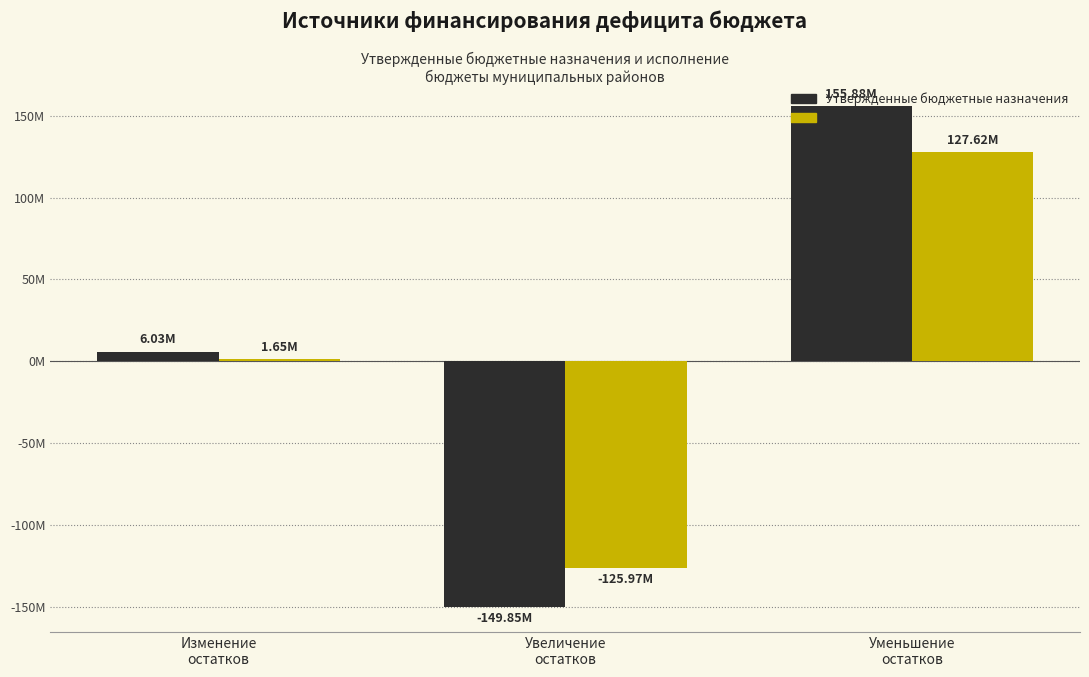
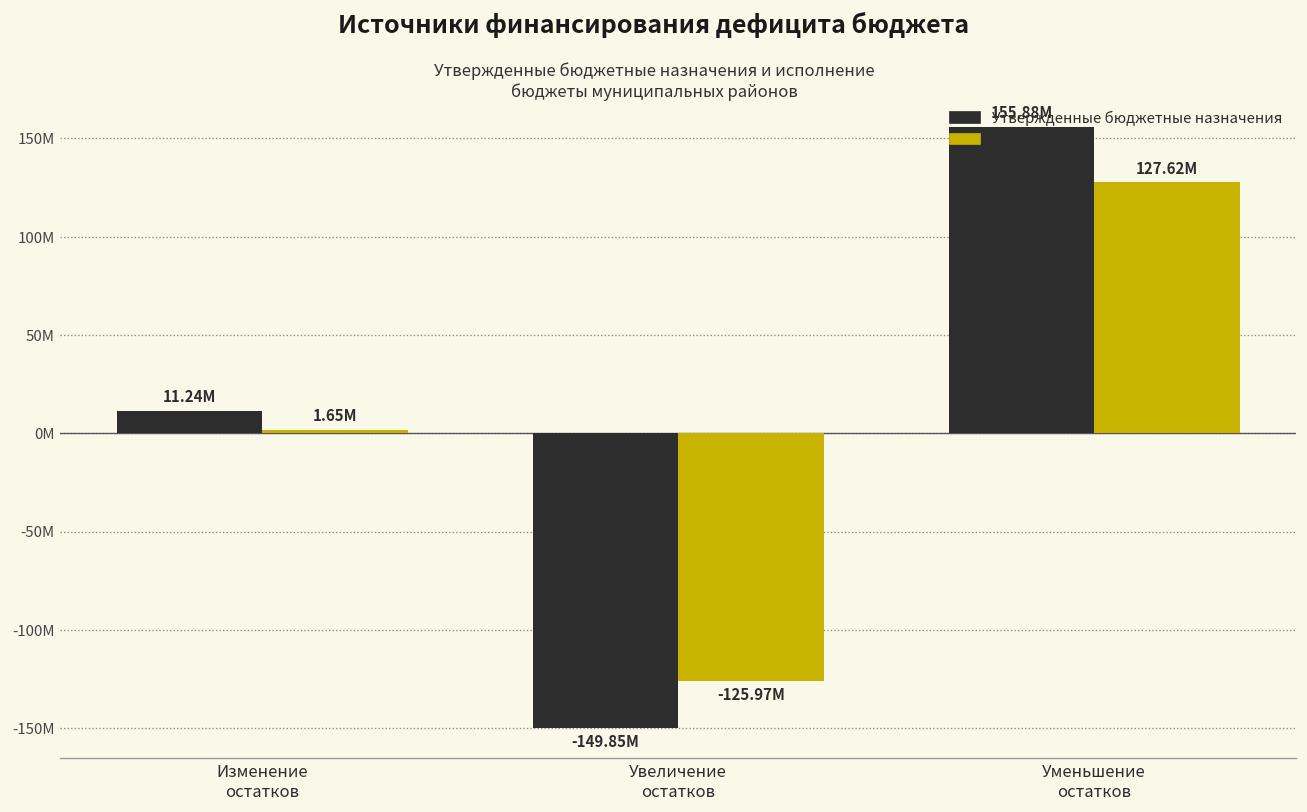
  {
    "Утвержденные бюджетные назначения": {
-     "Изменение остатков": "6.03M",
+     "Изменение остатков": "11.24M",
      "Увеличение остатков": "-149.85M",
      "Уменьшение остатков": "155.88M"
    }
  }
